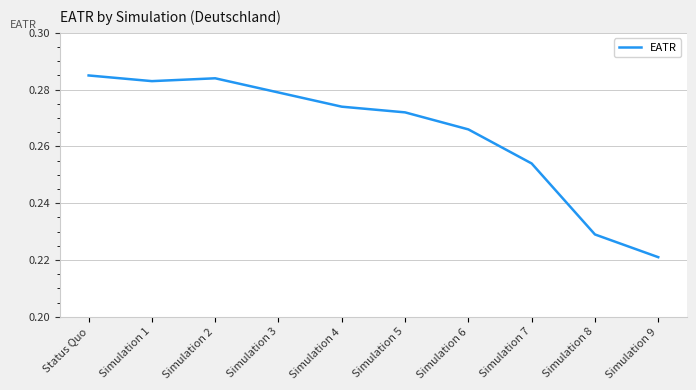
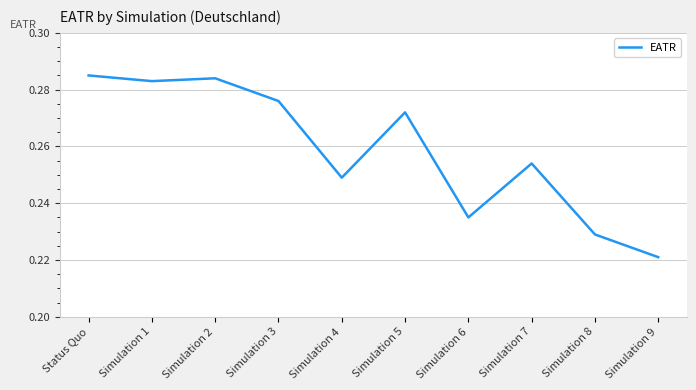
  {
    "Status Quo": 0.285,
    "Simulation 1": 0.283,
    "Simulation 2": 0.284,
-   "Simulation 3": 0.279,
-   "Simulation 4": 0.274,
+   "Simulation 3": 0.276,
+   "Simulation 4": 0.249,
    "Simulation 5": 0.272,
-   "Simulation 6": 0.266,
+   "Simulation 6": 0.235,
    "Simulation 7": 0.254,
    "Simulation 8": 0.229,
    "Simulation 9": 0.221
  }
